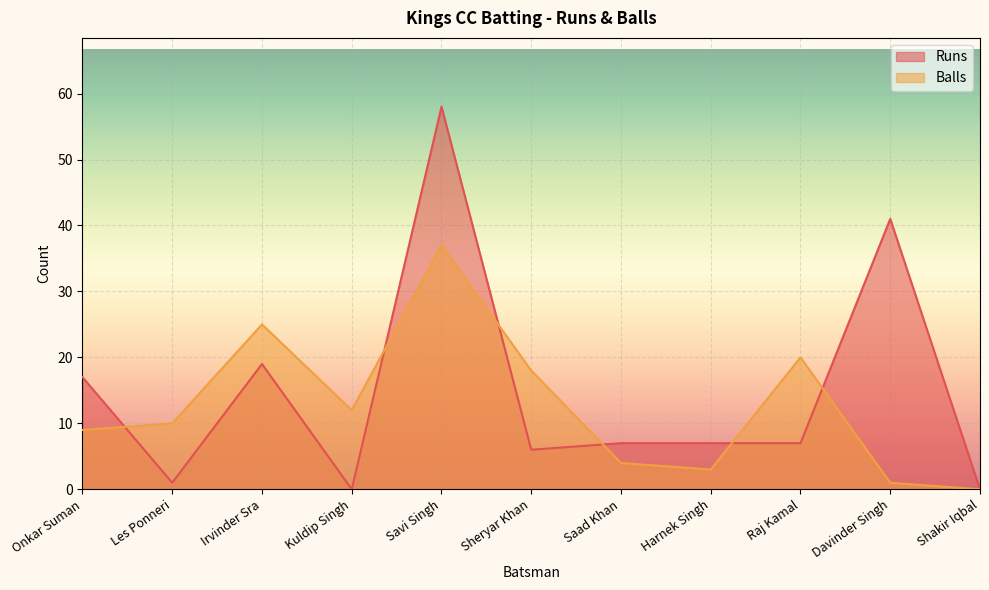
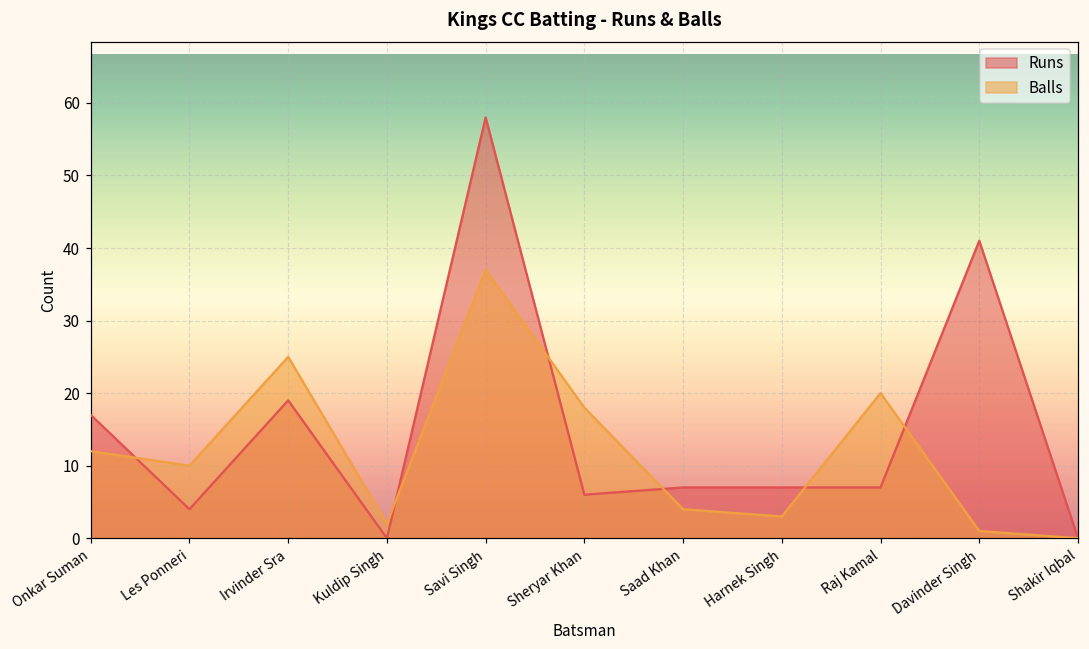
  {
    "Runs": {
      "Onkar Suman": 17,
-     "Les Ponneri": 1,
+     "Les Ponneri": 4,
      "Irvinder Sra": 19,
      "Kuldip Singh": 0,
      "Savi Singh": 58,
      "Sheryar Khan": 6,
      "Saad Khan": 7,
      "Harnek Singh": 7,
      "Raj Kamal": 7,
      "Davinder Singh": 41
    },
    "Balls": {
-     "Onkar Suman": 9,
+     "Onkar Suman": 12,
      "Les Ponneri": 10,
      "Irvinder Sra": 25,
-     "Kuldip Singh": 12,
+     "Kuldip Singh": 2,
      "Savi Singh": 37,
      "Sheryar Khan": 18,
      "Saad Khan": 4,
      "Harnek Singh": 3,
      "Raj Kamal": 20,
      "Davinder Singh": 1
    }
  }
